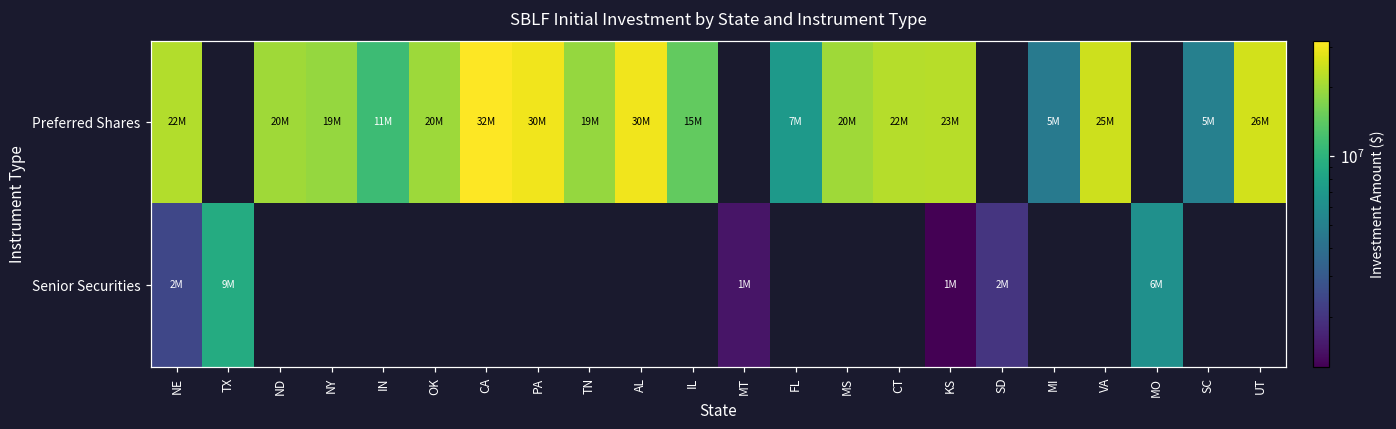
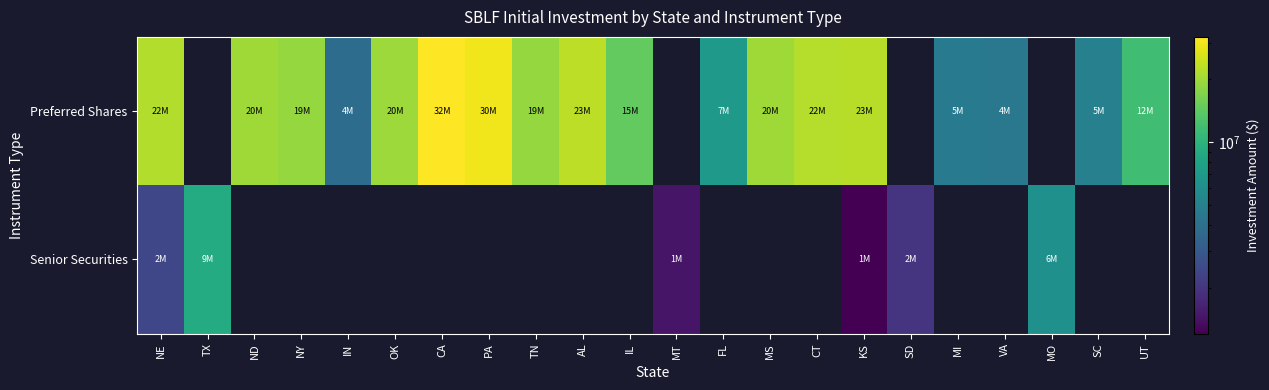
  {
    "Preferred Shares": {
      "NE": "22M",
      "ND": "20M",
      "NY": "19M",
-     "IN": "11M",
+     "IN": "4M",
      "OK": "20M",
      "CA": "32M",
      "PA": "30M",
      "TN": "19M",
-     "AL": "30M",
+     "AL": "23M",
      "IL": "15M",
      "FL": "7M",
      "MS": "20M",
      "CT": "22M",
      "KS": "23M",
      "MI": "5M",
-     "VA": "25M",
+     "VA": "4M",
      "SC": "5M",
-     "UT": "26M"
+     "UT": "12M"
    },
    "Senior Securities": {
      "NE": "2M",
      "TX": "9M",
      "MT": "1M",
      "KS": "1M",
      "SD": "2M",
      "MO": "6M"
    }
  }
